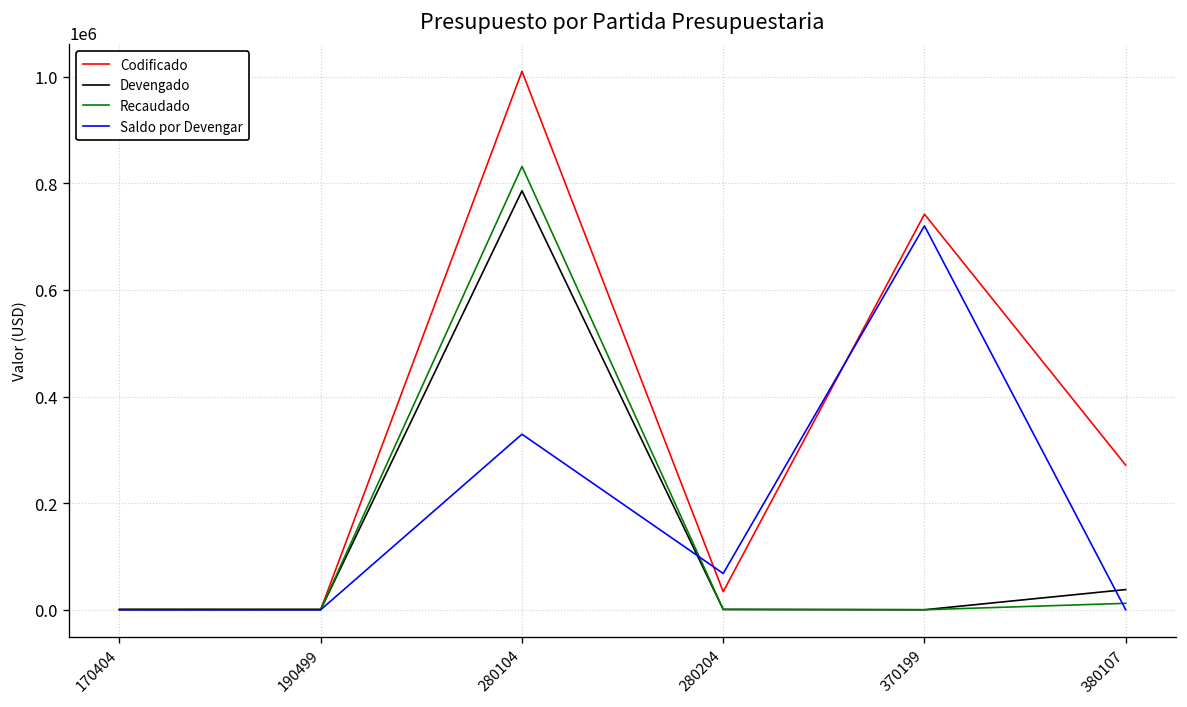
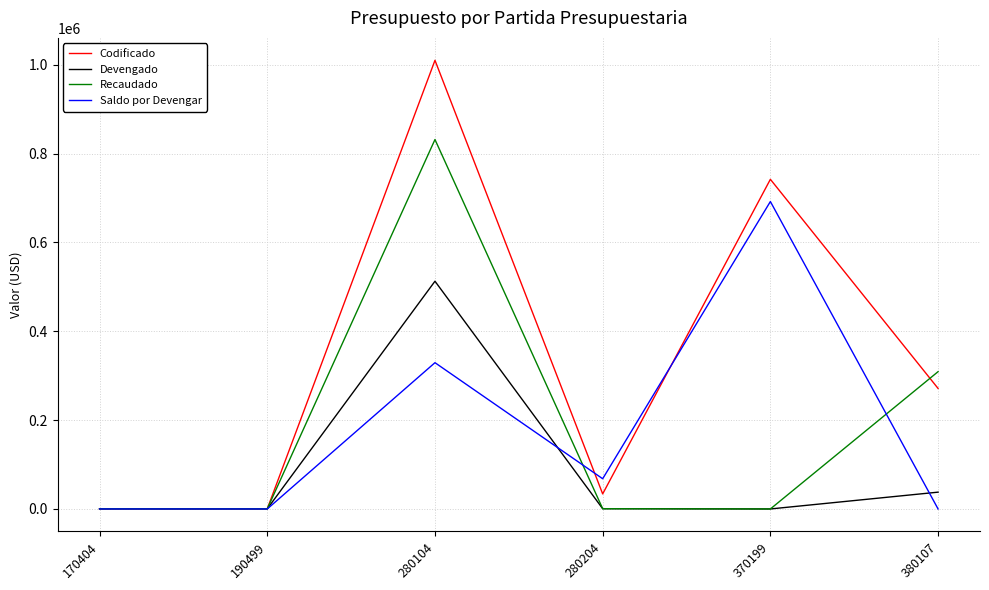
  {
    "Codificado": {
      "280104": 1010000,
      "280204": 30000,
      "370199": 740000,
      "380107": 270000
    },
    "Devengado": {
-     "280104": 790000,
+     "280104": 510000,
      "380107": 40000
    },
    "Recaudado": {
      "280104": 830000,
-     "380107": 10000
+     "380107": 310000
    },
    "Saldo por Devengar": {
      "280104": 330000,
      "280204": 70000,
-     "370199": 720000,
+     "370199": 690000,
      "380107": 0
    }
  }
